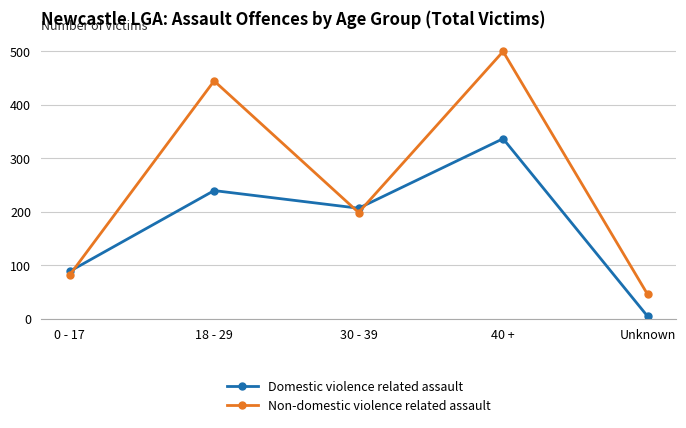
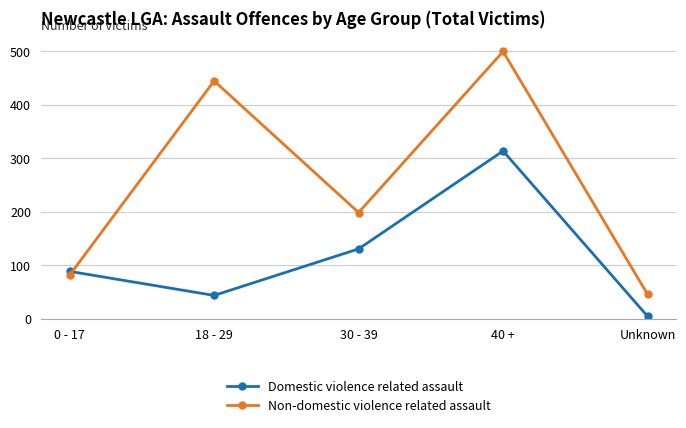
  {
    "Domestic violence related assault": {
      "0 - 17": 90,
-     "18 - 29": 240,
-     "30 - 39": 210,
-     "40 +": 340,
+     "18 - 29": 40,
+     "30 - 39": 130,
+     "40 +": 310,
      "Unknown": 10
    },
    "Non-domestic violence related assault": {
      "0 - 17": 80,
      "18 - 29": 450,
      "30 - 39": 200,
      "40 +": 500,
      "Unknown": 50
    }
  }
